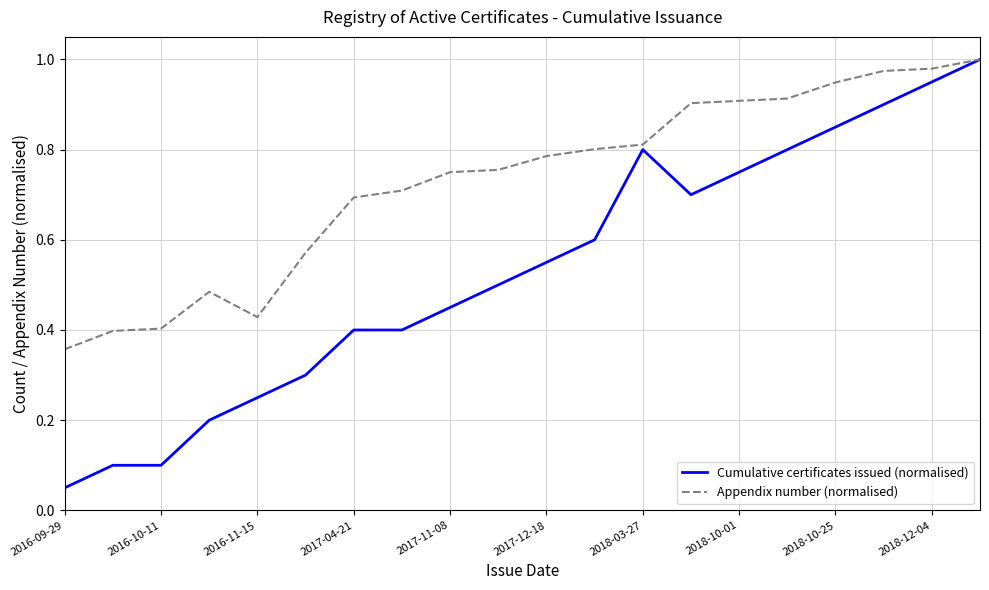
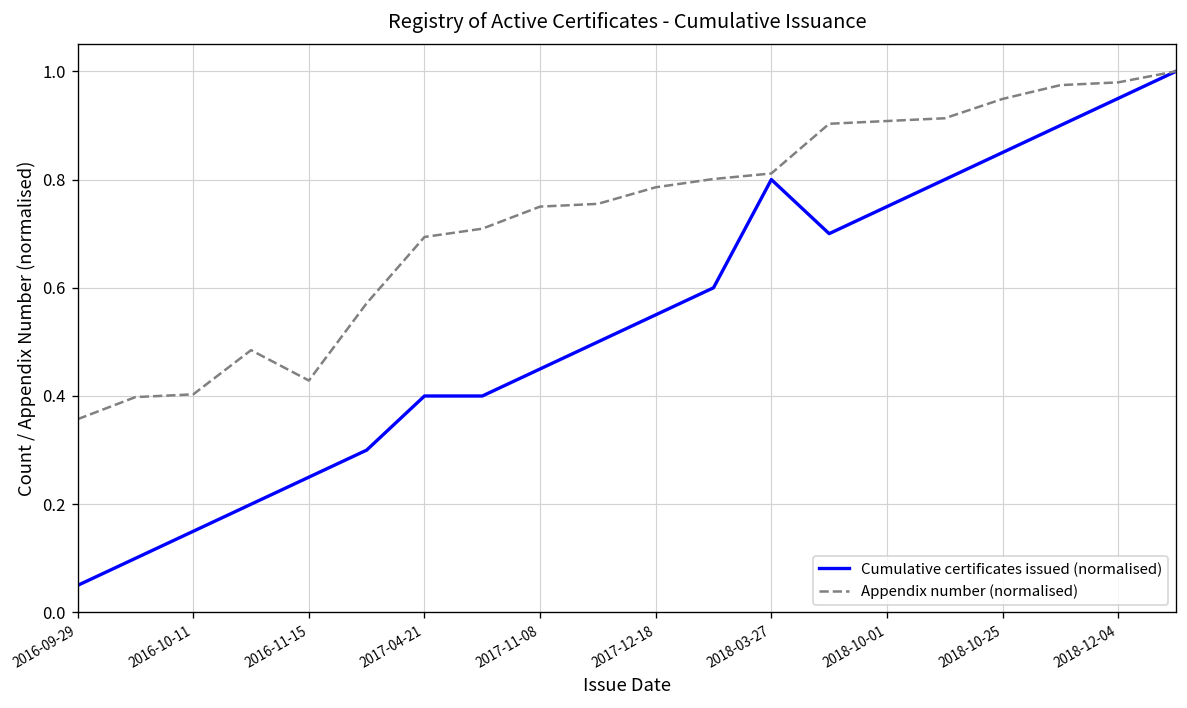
  {
    "Cumulative certificates issued (normalised)": {
      "2016-09-29": 0.05,
-     "2016-10-11": 0.10,
+     "2016-10-11": 0.15,
      "2016-11-15": 0.25,
      "2017-04-21": 0.40,
      "2017-12-18": 0.55,
      "2018-03-27": 0.80,
      "2018-10-01": 0.75,
      "2018-10-25": 0.85
    },
    "Appendix number (normalised)": {
      "2016-09-29": 0.36,
      "2016-10-11": 0.40,
      "2016-11-15": 0.43,
      "2017-04-21": 0.69,
      "2017-12-18": 0.79,
      "2018-03-27": 0.81,
      "2018-10-01": 0.91,
      "2018-10-25": 0.95
    }
  }
